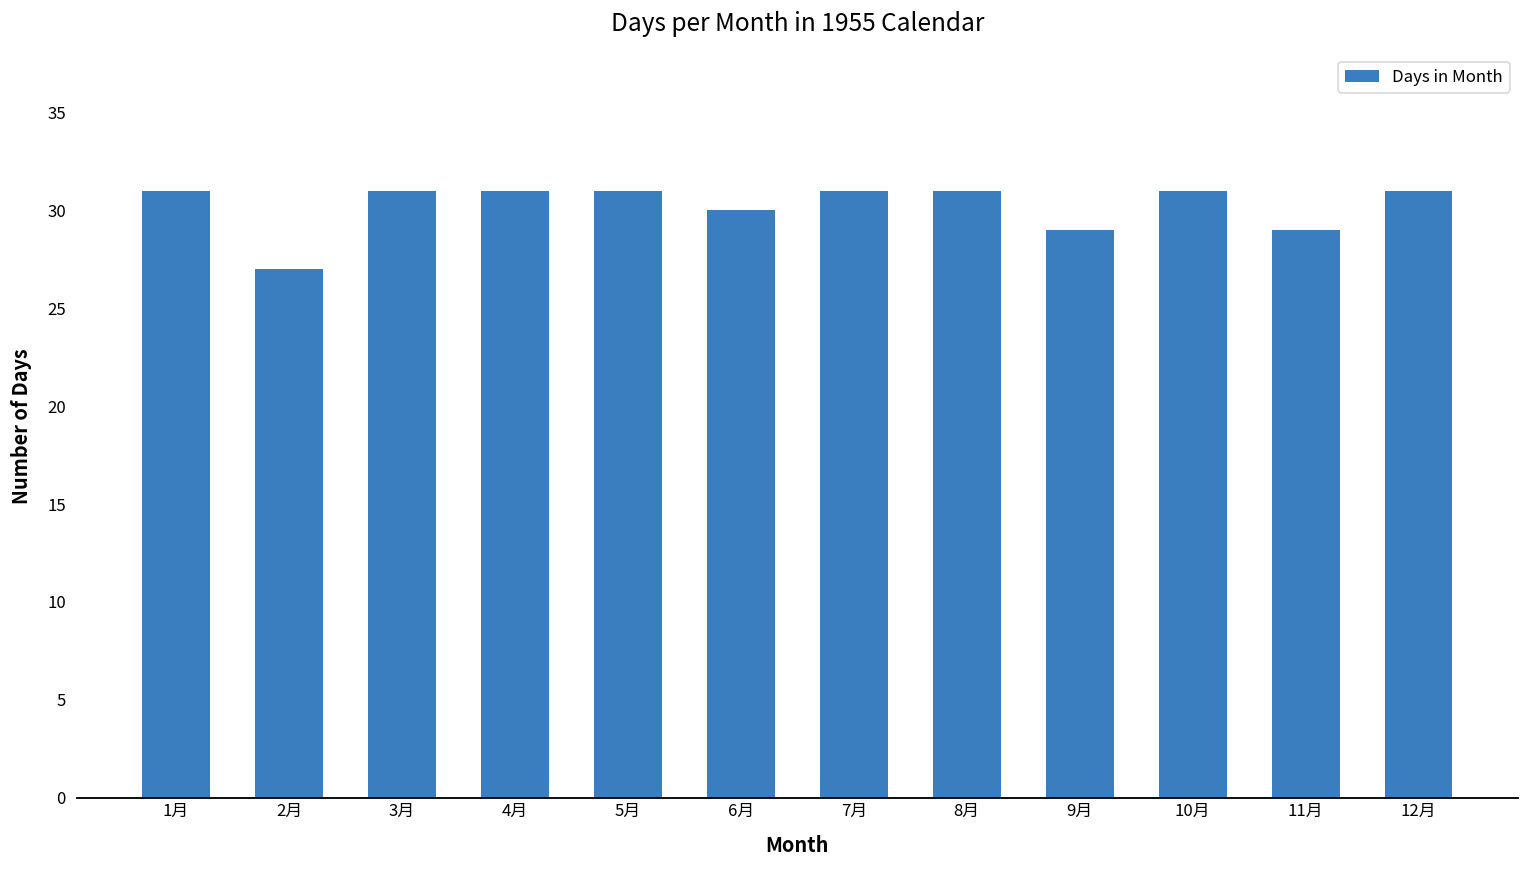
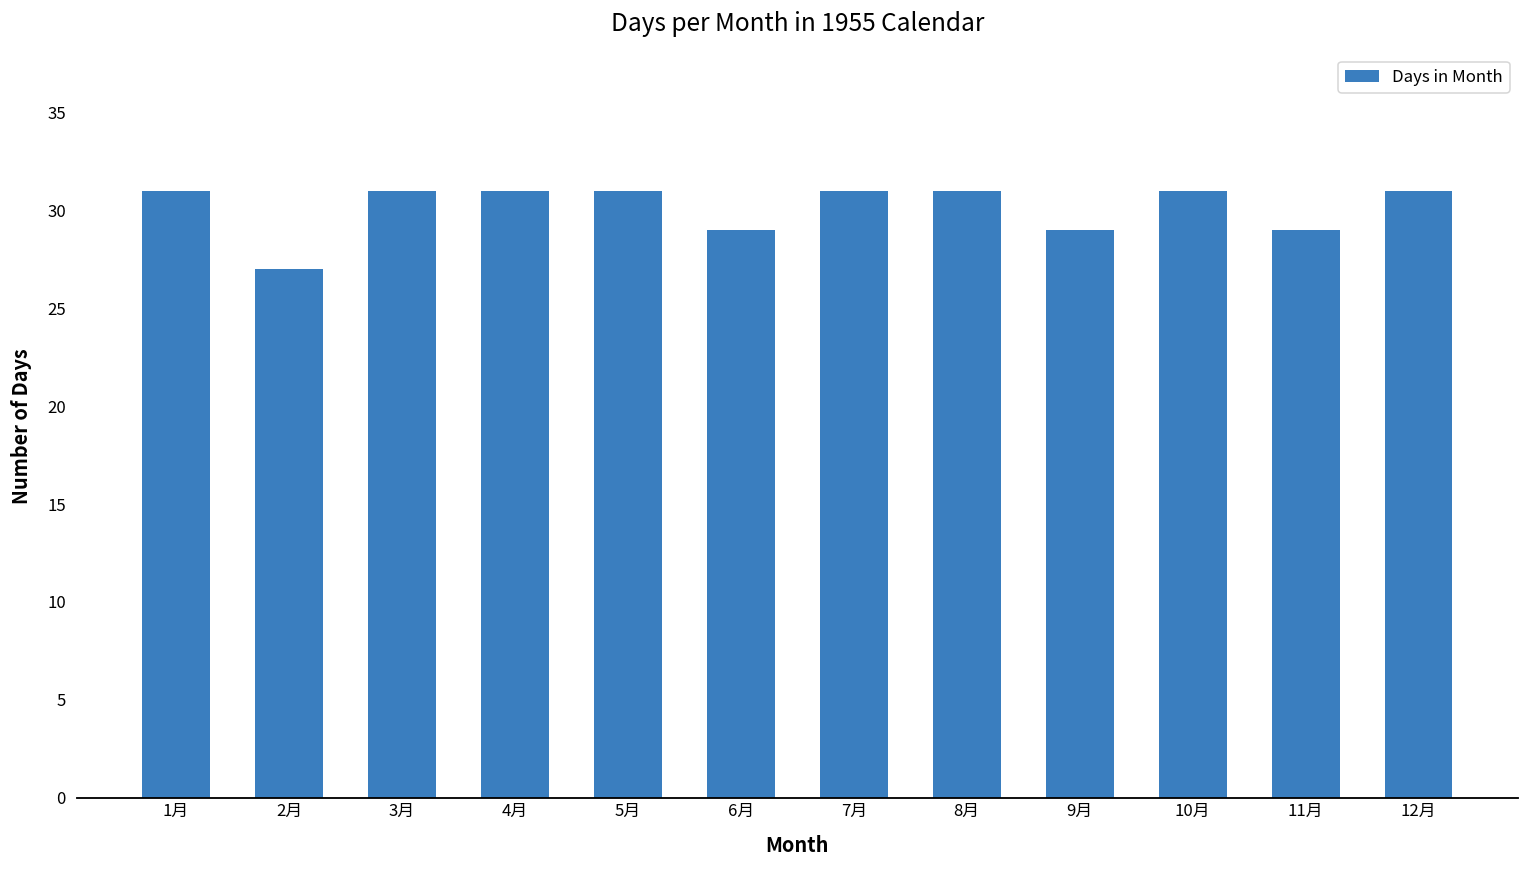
  {
    "1月": 31,
    "2月": 27,
    "3月": 31,
    "4月": 31,
    "5月": 31,
-   "6月": 30,
+   "6月": 29,
    "7月": 31,
    "8月": 31,
    "9月": 29,
    "10月": 31,
    "11月": 29,
    "12月": 31
  }
